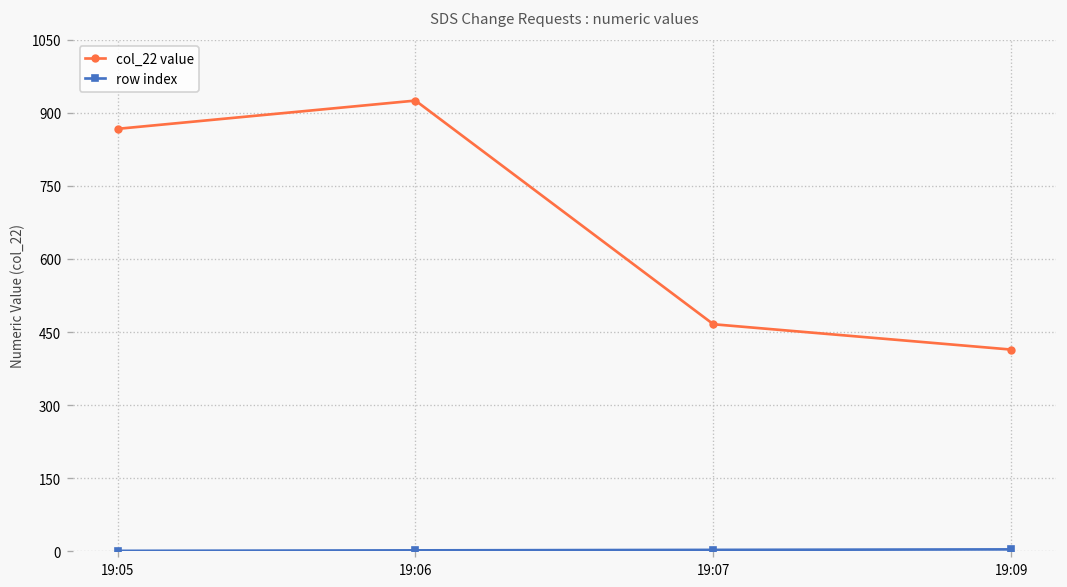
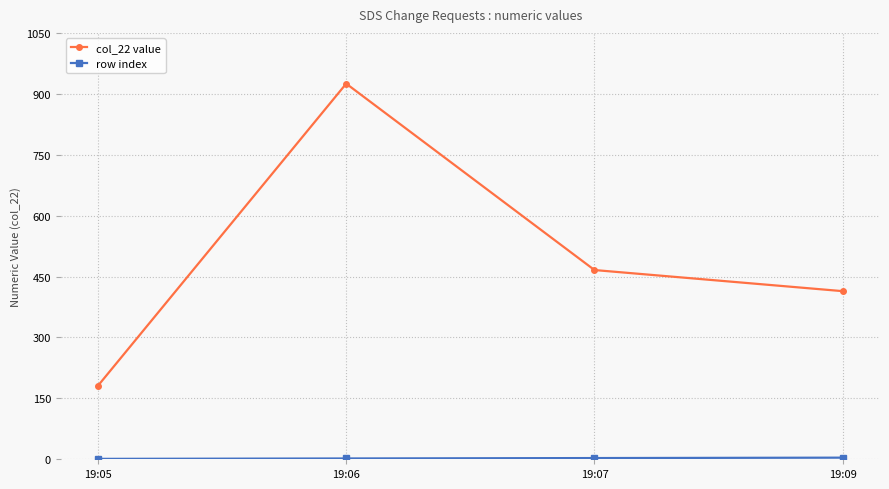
  {
    "col_22 value": {
-     "19:05": 870,
+     "19:05": 180,
      "19:06": 930,
      "19:07": 470,
      "19:09": 410
    },
    "row index": {
      "19:05": 0,
      "19:06": 0,
      "19:07": 0,
      "19:09": 0
    }
  }
